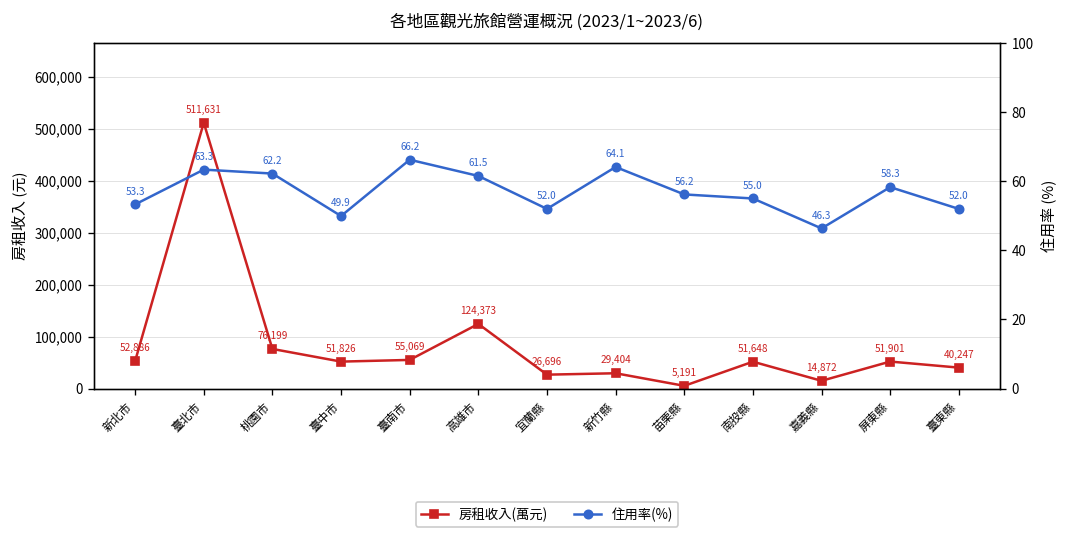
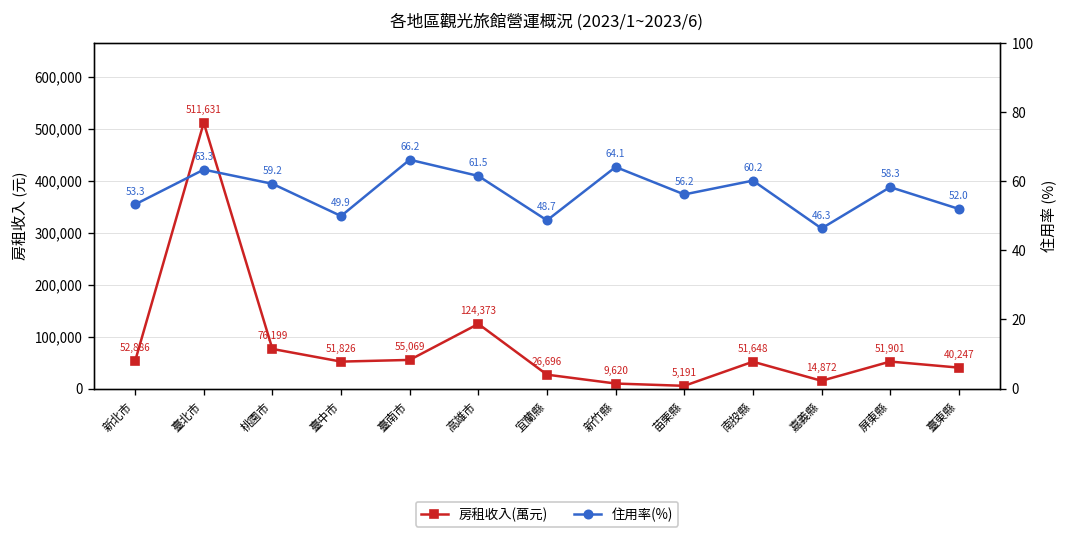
  {
    "房租收入(萬元)": {
      "高雄市": "124,373",
      "宜蘭縣": "26,696",
-     "新竹縣": "29,404",
+     "新竹縣": "9,620",
      "嘉義縣": "14,872",
      "臺東縣": "40,247"
    },
    "住用率(%)": {
      "新北市": "53.3",
      "臺北市": "63.3",
-     "桃園市": "62.2",
+     "桃園市": "59.2",
      "臺中市": "49.9",
      "臺南市": "66.2",
      "高雄市": "61.5",
-     "宜蘭縣": "52.0",
+     "宜蘭縣": "48.7",
      "新竹縣": "64.1",
      "苗栗縣": "56.2",
-     "南投縣": "55.0",
+     "南投縣": "60.2",
      "嘉義縣": "46.3",
      "屏東縣": "58.3",
      "臺東縣": "52.0"
    }
  }
